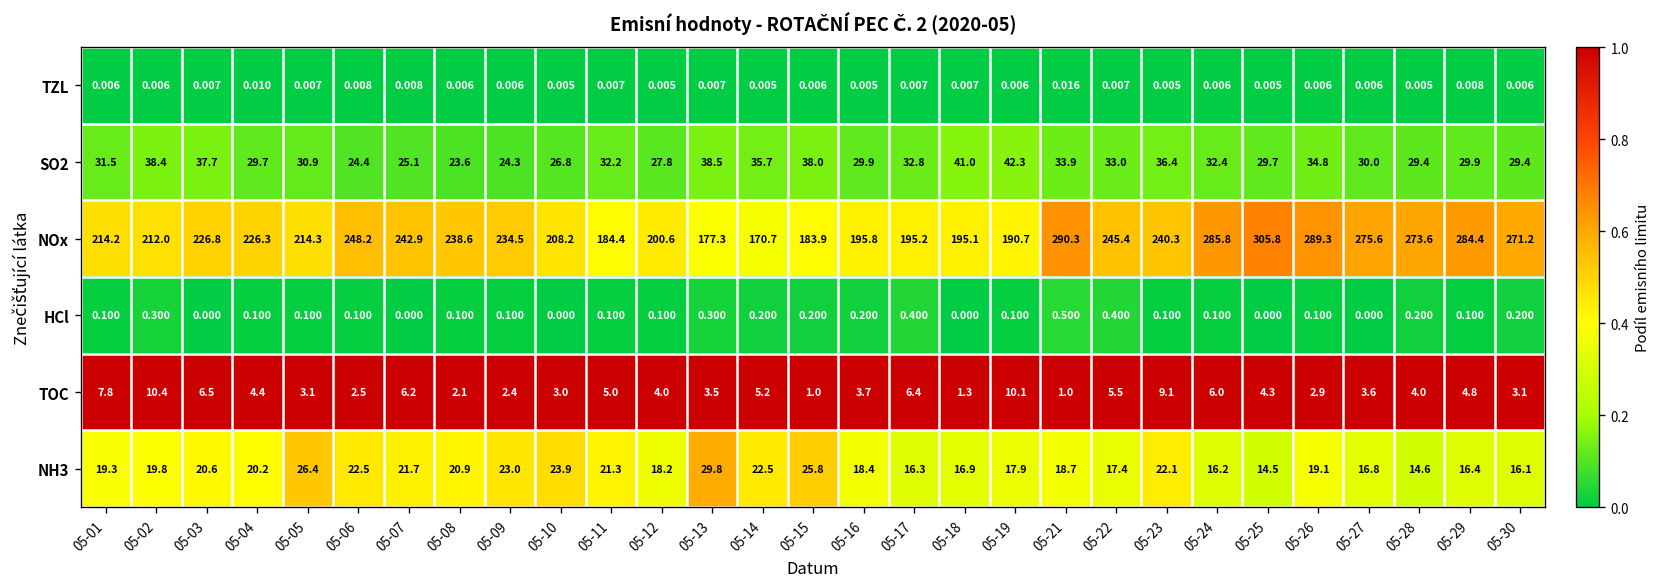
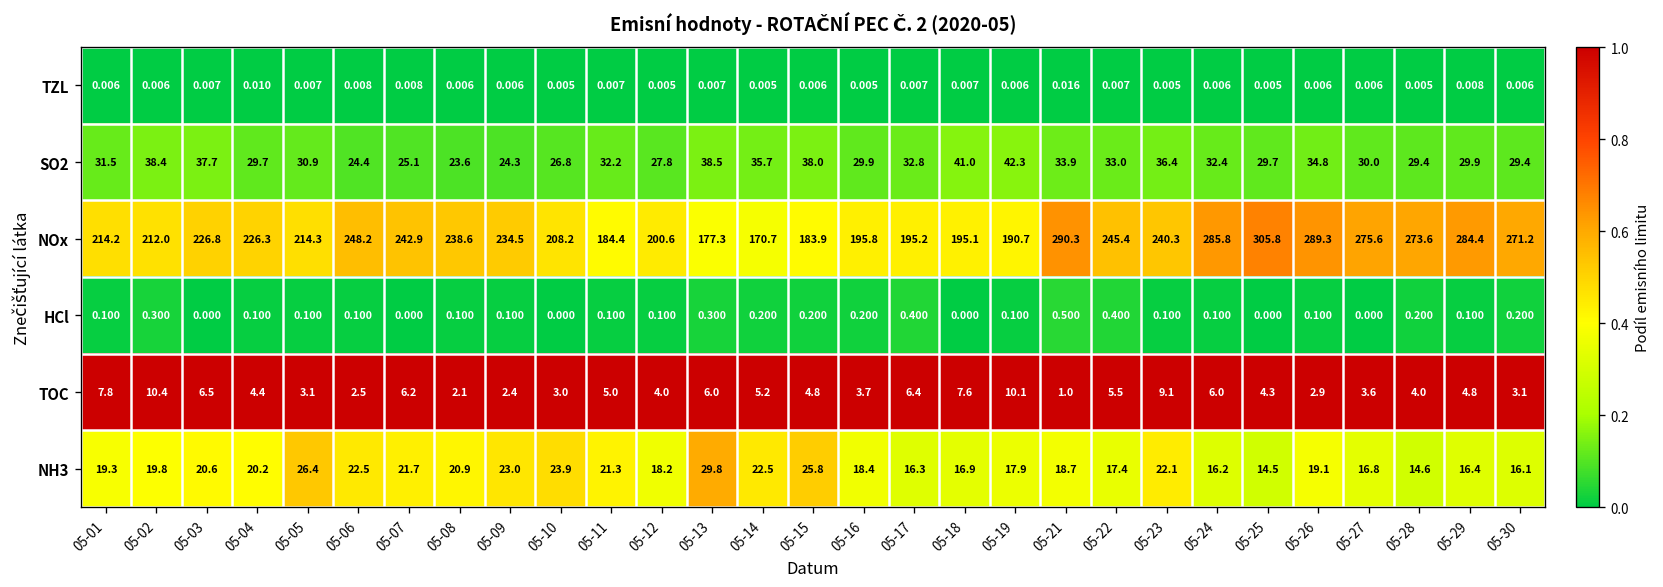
  {
    "TZL": {
      "05-01": 0.006,
      "05-02": 0.006,
      "05-03": 0.007,
      "05-04": 0.010,
      "05-05": 0.007,
      "05-06": 0.008,
      "05-07": 0.008,
      "05-08": 0.006,
      "05-09": 0.006,
      "05-10": 0.005,
      "05-11": 0.007,
      "05-12": 0.005,
      "05-13": 0.007,
      "05-14": 0.005,
      "05-15": 0.006,
      "05-16": 0.005,
      "05-17": 0.007,
      "05-18": 0.007,
      "05-19": 0.006,
      "05-21": 0.016,
      "05-22": 0.007,
      "05-23": 0.005,
      "05-24": 0.006,
      "05-25": 0.005,
      "05-26": 0.006,
      "05-27": 0.006,
      "05-28": 0.005,
      "05-29": 0.008,
      "05-30": 0.006
    },
    "SO2": {
      "05-01": 31.5,
      "05-02": 38.4,
      "05-03": 37.7,
      "05-04": 29.7,
      "05-05": 30.9,
      "05-06": 24.4,
      "05-07": 25.1,
      "05-08": 23.6,
      "05-09": 24.3,
      "05-10": 26.8,
      "05-11": 32.2,
      "05-12": 27.8,
      "05-13": 38.5,
      "05-14": 35.7,
      "05-15": 38.0,
      "05-16": 29.9,
      "05-17": 32.8,
      "05-18": 41.0,
      "05-19": 42.3,
      "05-21": 33.9,
      "05-22": 33.0,
      "05-23": 36.4,
      "05-24": 32.4,
      "05-25": 29.7,
      "05-26": 34.8,
      "05-27": 30.0,
      "05-28": 29.4,
      "05-29": 29.9,
      "05-30": 29.4
    },
    "NOx": {
      "05-01": 214.2,
      "05-02": 212.0,
      "05-03": 226.8,
      "05-04": 226.3,
      "05-05": 214.3,
      "05-06": 248.2,
      "05-07": 242.9,
      "05-08": 238.6,
      "05-09": 234.5,
      "05-10": 208.2,
      "05-11": 184.4,
      "05-12": 200.6,
      "05-13": 177.3,
      "05-14": 170.7,
      "05-15": 183.9,
      "05-16": 195.8,
      "05-17": 195.2,
      "05-18": 195.1,
      "05-19": 190.7,
      "05-21": 290.3,
      "05-22": 245.4,
      "05-23": 240.3,
      "05-24": 285.8,
      "05-25": 305.8,
      "05-26": 289.3,
      "05-27": 275.6,
      "05-28": 273.6,
      "05-29": 284.4,
      "05-30": 271.2
    },
    "HCl": {
      "05-01": 0.100,
      "05-02": 0.300,
      "05-03": 0.000,
      "05-04": 0.100,
      "05-05": 0.100,
      "05-06": 0.100,
      "05-07": 0.000,
      "05-08": 0.100,
      "05-09": 0.100,
      "05-10": 0.000,
      "05-11": 0.100,
      "05-12": 0.100,
      "05-13": 0.300,
      "05-14": 0.200,
      "05-15": 0.200,
      "05-16": 0.200,
      "05-17": 0.400,
      "05-18": 0.000,
      "05-19": 0.100,
      "05-21": 0.500,
      "05-22": 0.400,
      "05-23": 0.100,
      "05-24": 0.100,
      "05-25": 0.000,
      "05-26": 0.100,
      "05-27": 0.000,
      "05-28": 0.200,
      "05-29": 0.100,
      "05-30": 0.200
    },
    "TOC": {
      "05-01": 7.8,
      "05-02": 10.4,
      "05-03": 6.5,
      "05-04": 4.4,
      "05-05": 3.1,
      "05-06": 2.5,
      "05-07": 6.2,
      "05-08": 2.1,
      "05-09": 2.4,
      "05-10": 3.0,
      "05-11": 5.0,
      "05-12": 4.0,
-     "05-13": 3.5,
+     "05-13": 6.0,
      "05-14": 5.2,
-     "05-15": 1.0,
+     "05-15": 4.8,
      "05-16": 3.7,
      "05-17": 6.4,
-     "05-18": 1.3,
+     "05-18": 7.6,
      "05-19": 10.1,
      "05-21": 1.0,
      "05-22": 5.5,
      "05-23": 9.1,
      "05-24": 6.0,
      "05-25": 4.3,
      "05-26": 2.9,
      "05-27": 3.6,
      "05-28": 4.0,
      "05-29": 4.8,
      "05-30": 3.1
    },
    "NH3": {
      "05-01": 19.3,
      "05-02": 19.8,
      "05-03": 20.6,
      "05-04": 20.2,
      "05-05": 26.4,
      "05-06": 22.5,
      "05-07": 21.7,
      "05-08": 20.9,
      "05-09": 23.0,
      "05-10": 23.9,
      "05-11": 21.3,
      "05-12": 18.2,
      "05-13": 29.8,
      "05-14": 22.5,
      "05-15": 25.8,
      "05-16": 18.4,
      "05-17": 16.3,
      "05-18": 16.9,
      "05-19": 17.9,
      "05-21": 18.7,
      "05-22": 17.4,
      "05-23": 22.1,
      "05-24": 16.2,
      "05-25": 14.5,
      "05-26": 19.1,
      "05-27": 16.8,
      "05-28": 14.6,
      "05-29": 16.4,
      "05-30": 16.1
    }
  }
